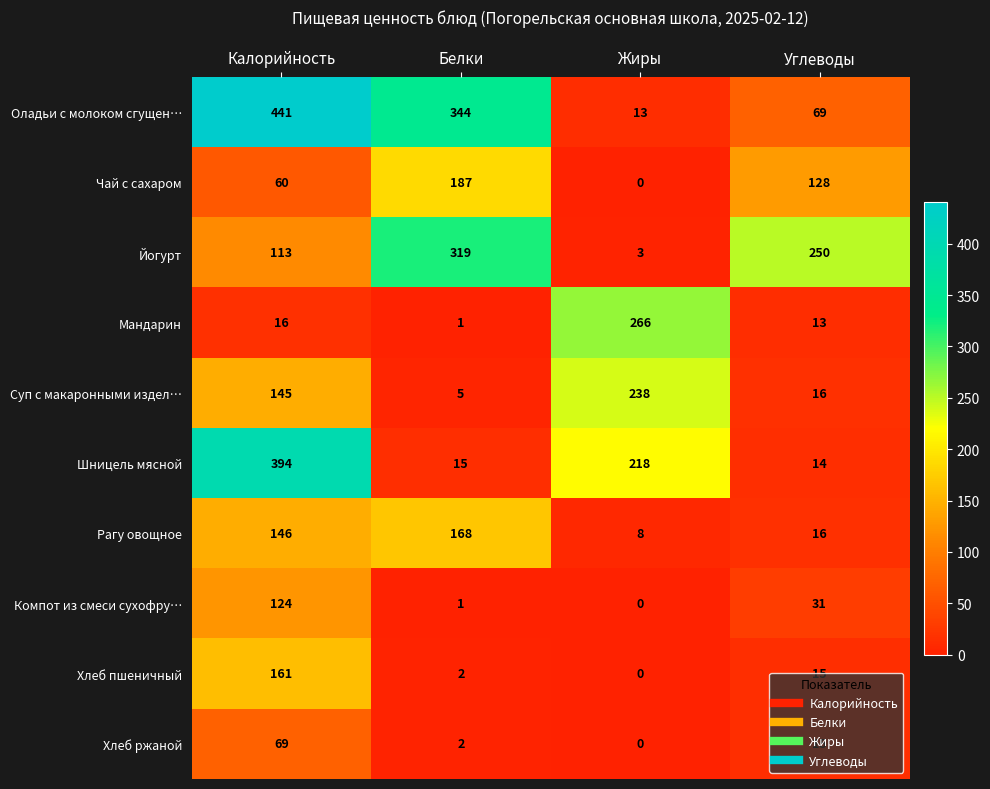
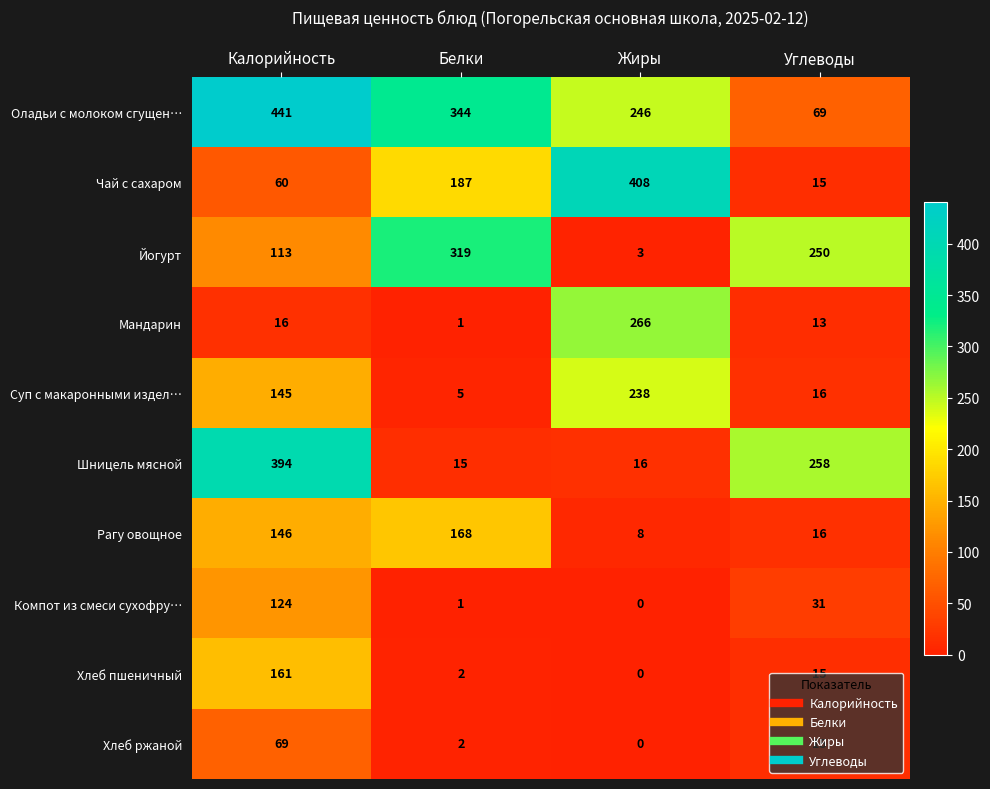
  {
    "Оладьи с молоком сгущен…": {
      "Калорийность": 441,
      "Белки": 344,
-     "Жиры": 13,
+     "Жиры": 246,
      "Углеводы": 69
    },
    "Чай с сахаром": {
      "Калорийность": 60,
      "Белки": 187,
-     "Жиры": 0,
-     "Углеводы": 128
+     "Жиры": 408,
+     "Углеводы": 15
    },
    "Йогурт": {
      "Калорийность": 113,
      "Белки": 319,
      "Жиры": 3,
      "Углеводы": 250
    },
    "Мандарин": {
      "Калорийность": 16,
      "Белки": 1,
      "Жиры": 266,
      "Углеводы": 13
    },
    "Суп с макаронными издел…": {
      "Калорийность": 145,
      "Белки": 5,
      "Жиры": 238,
      "Углеводы": 16
    },
    "Шницель мясной": {
      "Калорийность": 394,
      "Белки": 15,
-     "Жиры": 218,
-     "Углеводы": 14
+     "Жиры": 16,
+     "Углеводы": 258
    },
    "Рагу овощное": {
      "Калорийность": 146,
      "Белки": 168,
      "Жиры": 8,
      "Углеводы": 16
    },
    "Компот из смеси сухофру…": {
      "Калорийность": 124,
      "Белки": 1,
      "Жиры": 0,
      "Углеводы": 31
    },
    "Хлеб пшеничный": {
      "Калорийность": 161,
      "Белки": 2,
      "Жиры": 0
    },
    "Хлеб ржаной": {
      "Калорийность": 69,
      "Белки": 2,
      "Жиры": 0
    }
  }
